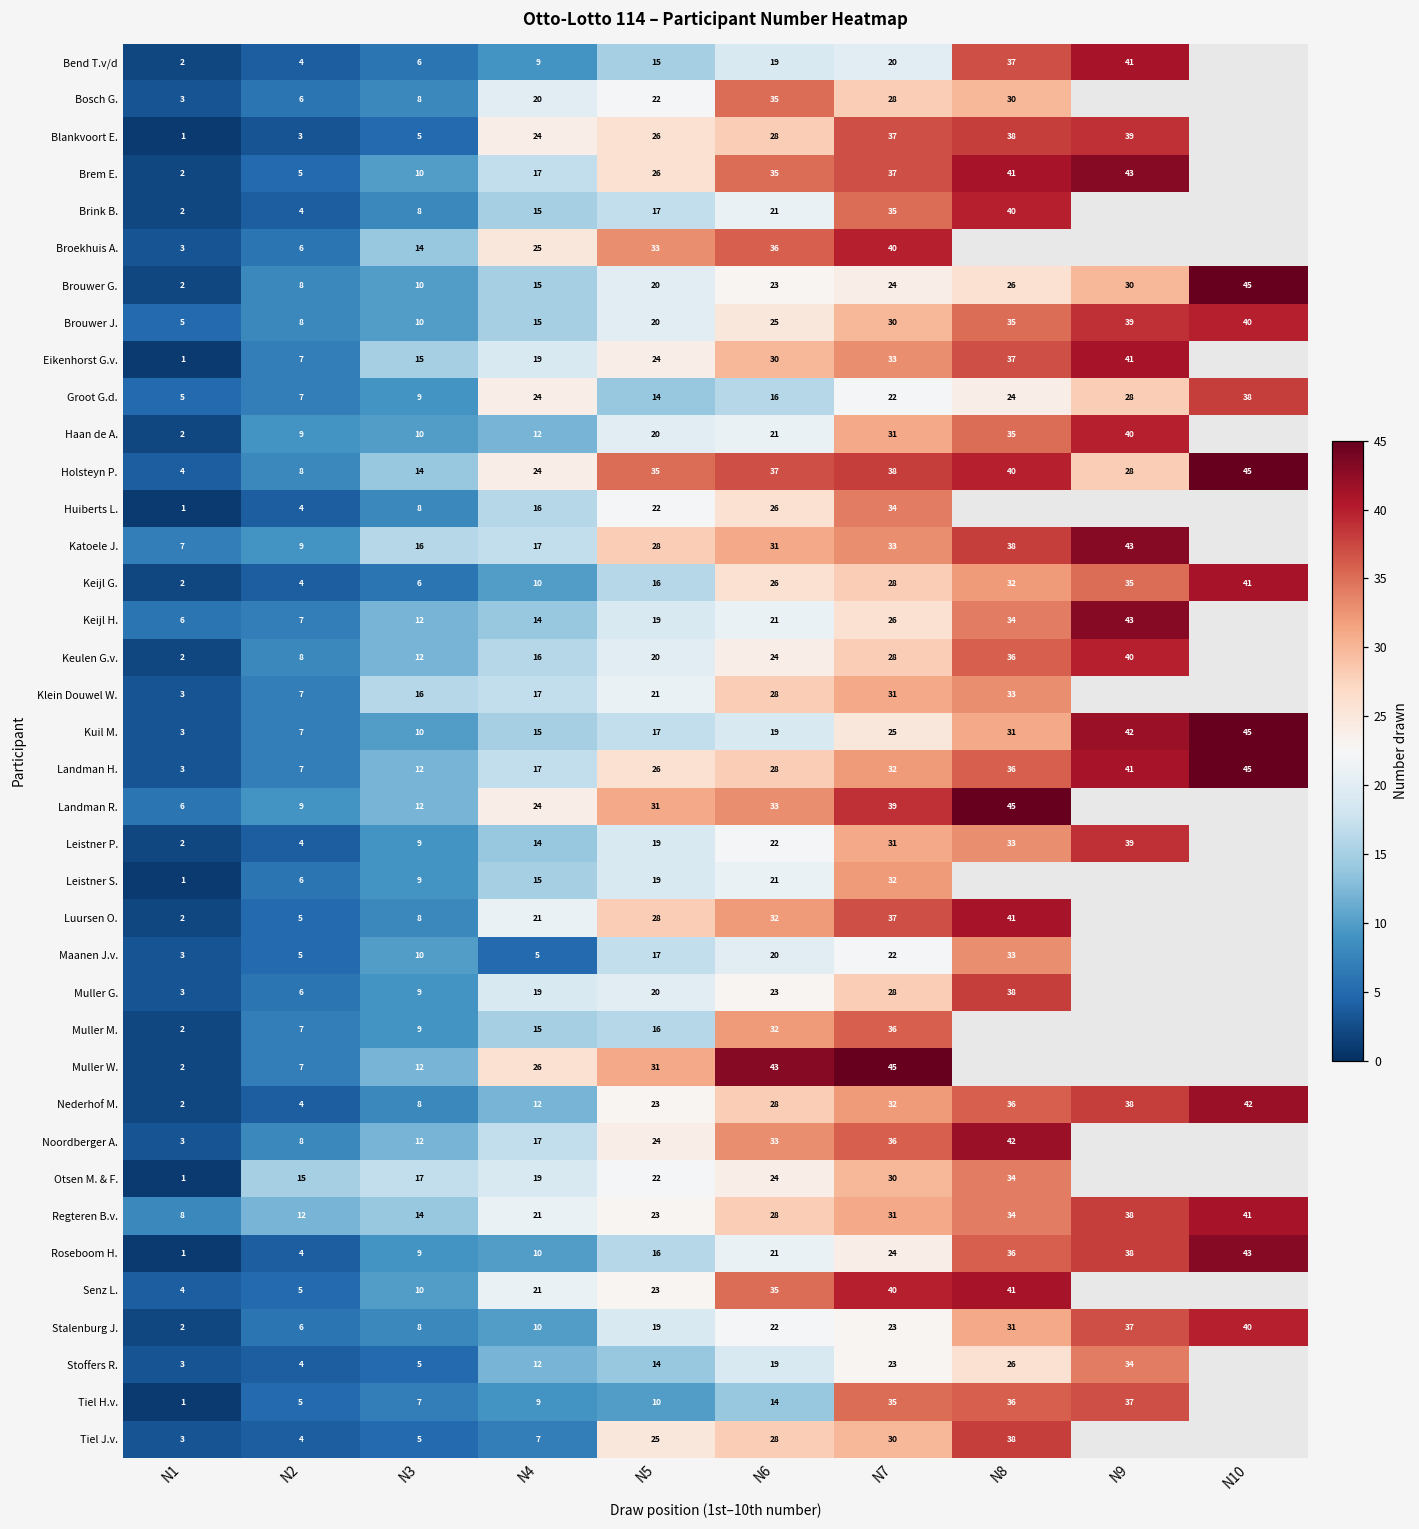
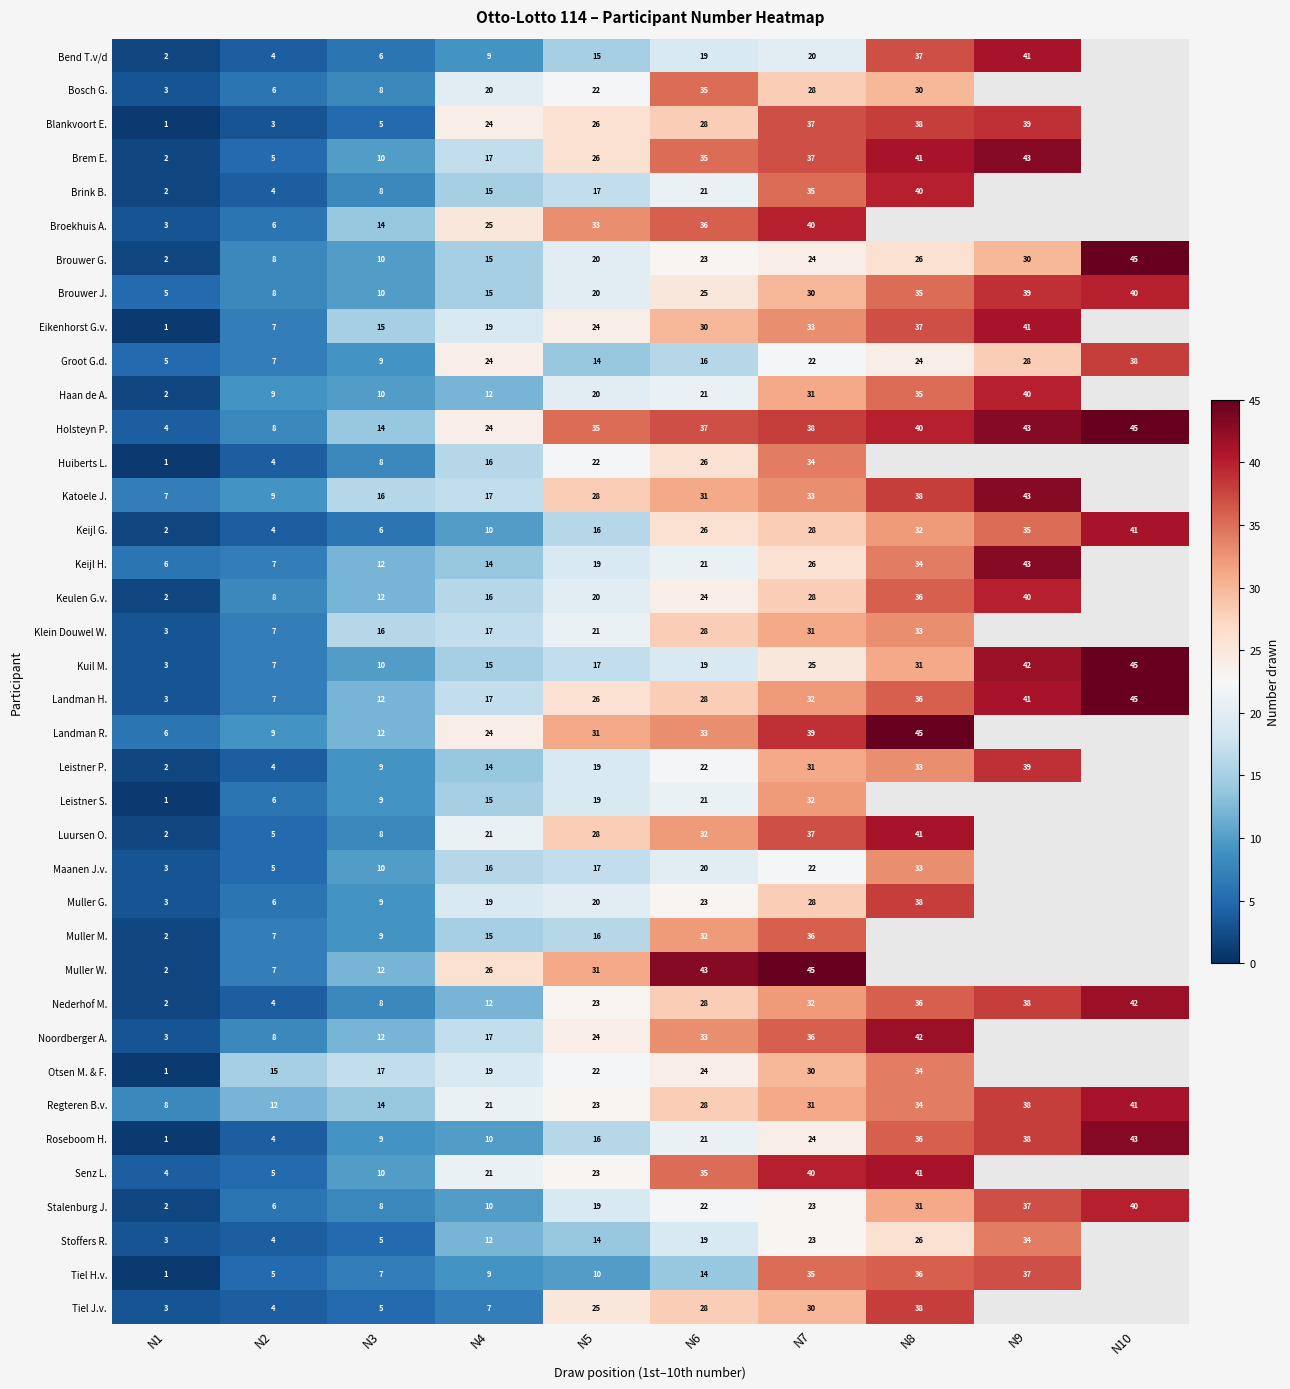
  {
    "Holsteyn P.": {
      "N1": 4,
      "N2": 8,
      "N3": 14,
      "N4": 24,
      "N5": 35,
      "N6": 37,
      "N7": 38,
      "N8": 40,
-     "N9": 28,
+     "N9": 43,
      "N10": 45
    },
    "Maanen J.v.": {
      "N1": 3,
      "N2": 5,
      "N3": 10,
-     "N4": 5,
+     "N4": 16,
      "N5": 17,
      "N6": 20,
      "N7": 22,
      "N8": 33
    }
  }
